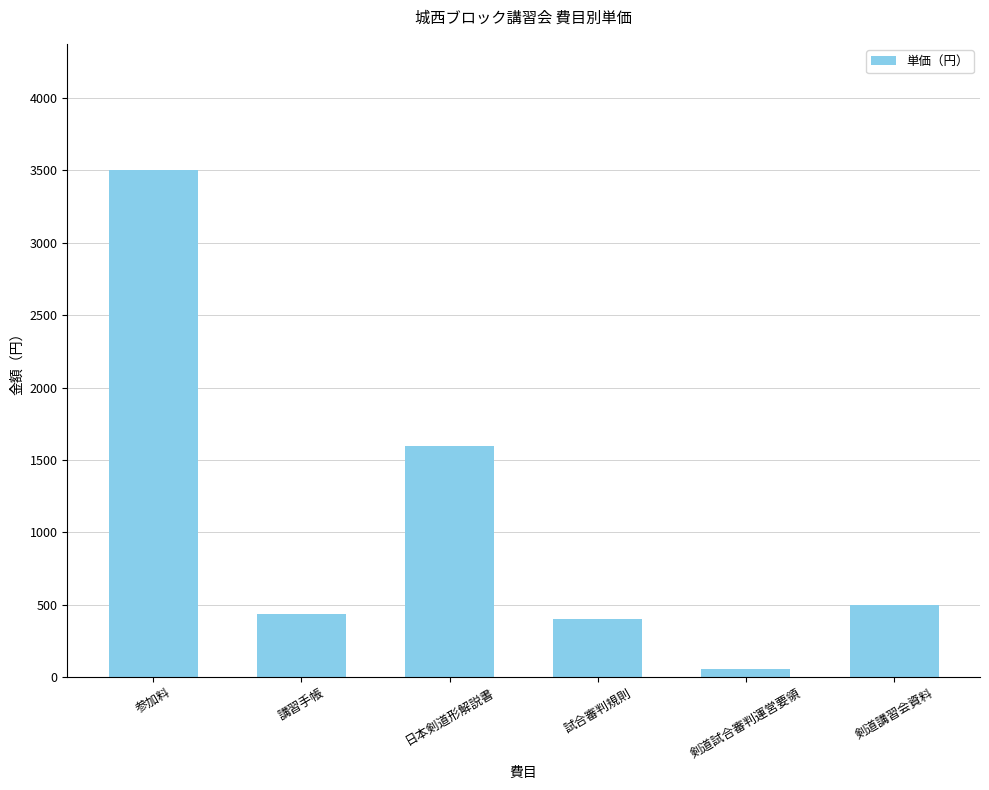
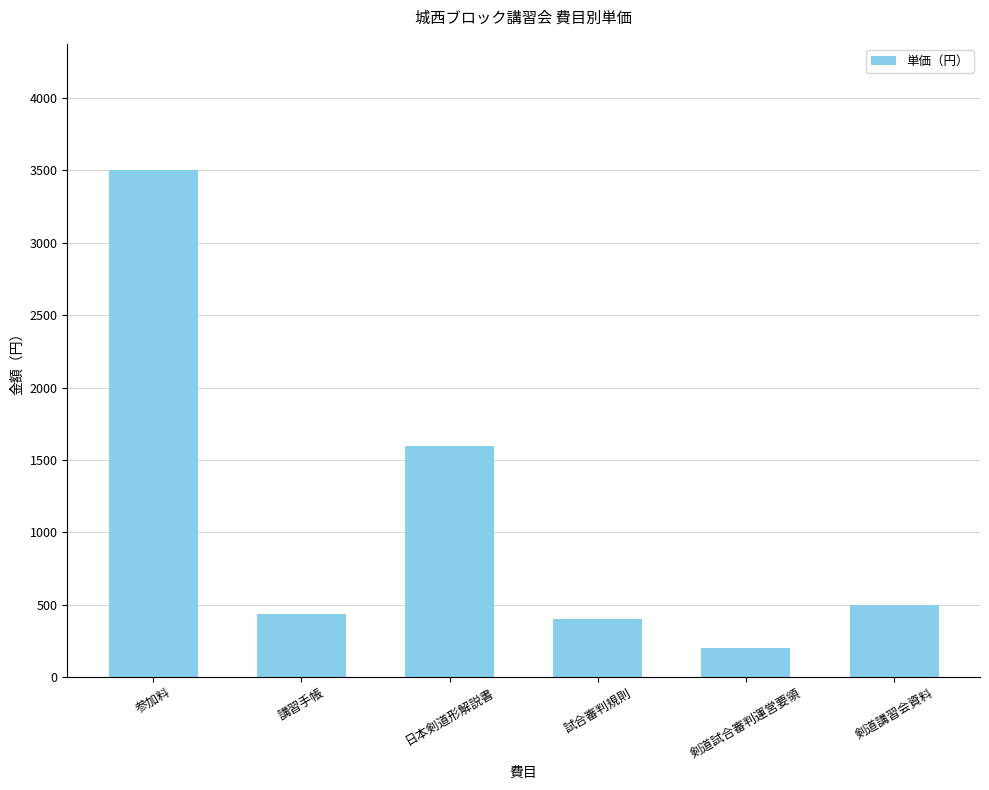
  {
    "参加料": 3500,
    "講習手帳": 440,
    "日本剣道形解説書": 1600,
    "試合審判規則": 400,
-   "剣道試合審判運営要領": 50,
+   "剣道試合審判運営要領": 200,
    "剣道講習会資料": 500
  }
